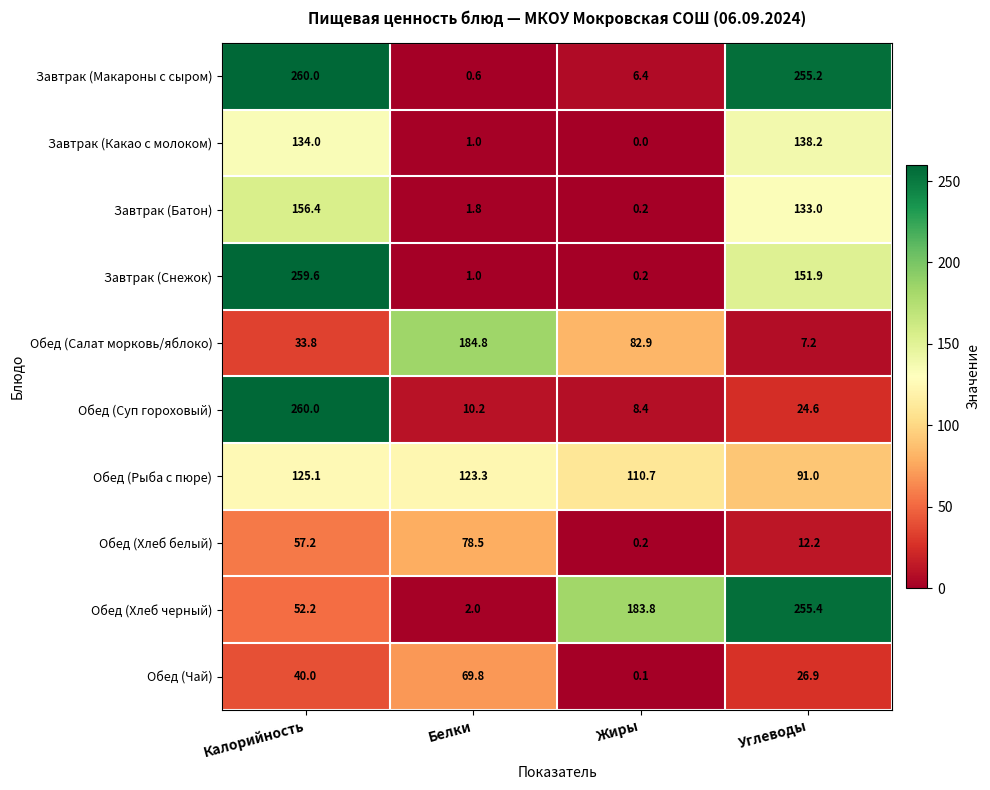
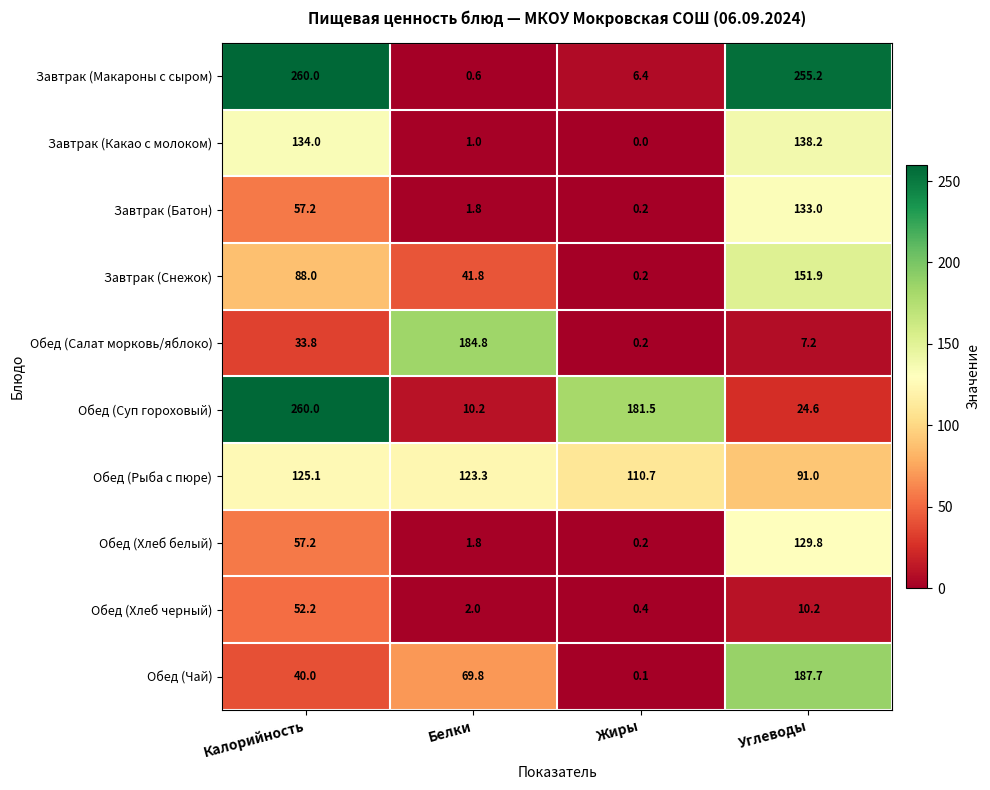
  {
    "Завтрак (Макароны с сыром)": {
      "Калорийность": 260.0,
      "Белки": 0.6,
      "Жиры": 6.4,
      "Углеводы": 255.2
    },
    "Завтрак (Какао с молоком)": {
      "Калорийность": 134.0,
      "Белки": 1.0,
      "Жиры": 0.0,
      "Углеводы": 138.2
    },
    "Завтрак (Батон)": {
-     "Калорийность": 156.4,
+     "Калорийность": 57.2,
      "Белки": 1.8,
      "Жиры": 0.2,
      "Углеводы": 133.0
    },
    "Завтрак (Снежок)": {
-     "Калорийность": 259.6,
-     "Белки": 1.0,
+     "Калорийность": 88.0,
+     "Белки": 41.8,
      "Жиры": 0.2,
      "Углеводы": 151.9
    },
    "Обед (Салат морковь/яблоко)": {
      "Калорийность": 33.8,
      "Белки": 184.8,
-     "Жиры": 82.9,
+     "Жиры": 0.2,
      "Углеводы": 7.2
    },
    "Обед (Суп гороховый)": {
      "Калорийность": 260.0,
      "Белки": 10.2,
-     "Жиры": 8.4,
+     "Жиры": 181.5,
      "Углеводы": 24.6
    },
    "Обед (Рыба с пюре)": {
      "Калорийность": 125.1,
      "Белки": 123.3,
      "Жиры": 110.7,
      "Углеводы": 91.0
    },
    "Обед (Хлеб белый)": {
      "Калорийность": 57.2,
-     "Белки": 78.5,
+     "Белки": 1.8,
      "Жиры": 0.2,
-     "Углеводы": 12.2
+     "Углеводы": 129.8
    },
    "Обед (Хлеб черный)": {
      "Калорийность": 52.2,
      "Белки": 2.0,
-     "Жиры": 183.8,
-     "Углеводы": 255.4
+     "Жиры": 0.4,
+     "Углеводы": 10.2
    },
    "Обед (Чай)": {
      "Калорийность": 40.0,
      "Белки": 69.8,
      "Жиры": 0.1,
-     "Углеводы": 26.9
+     "Углеводы": 187.7
    }
  }
